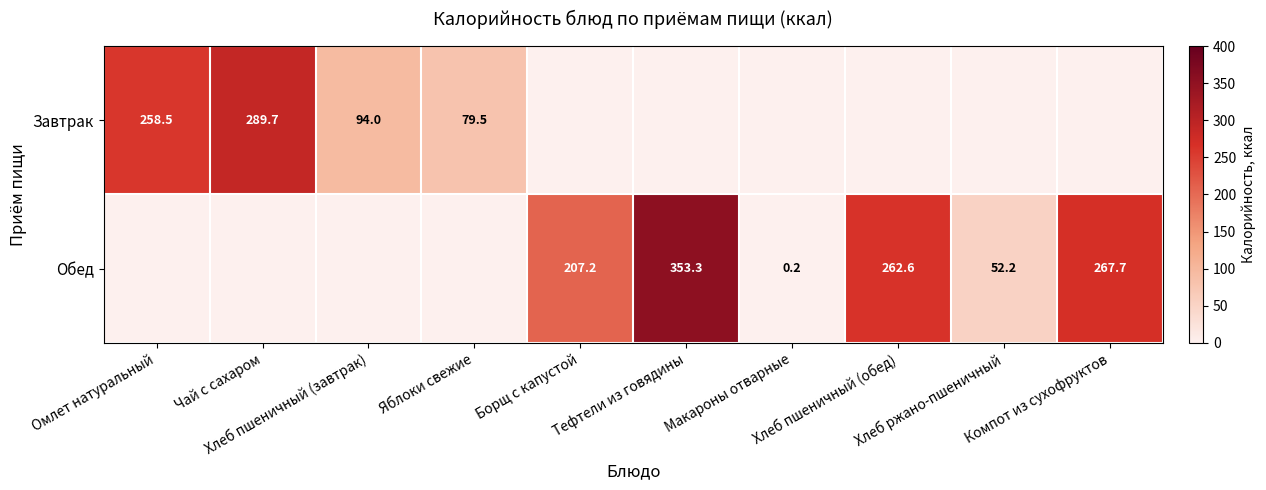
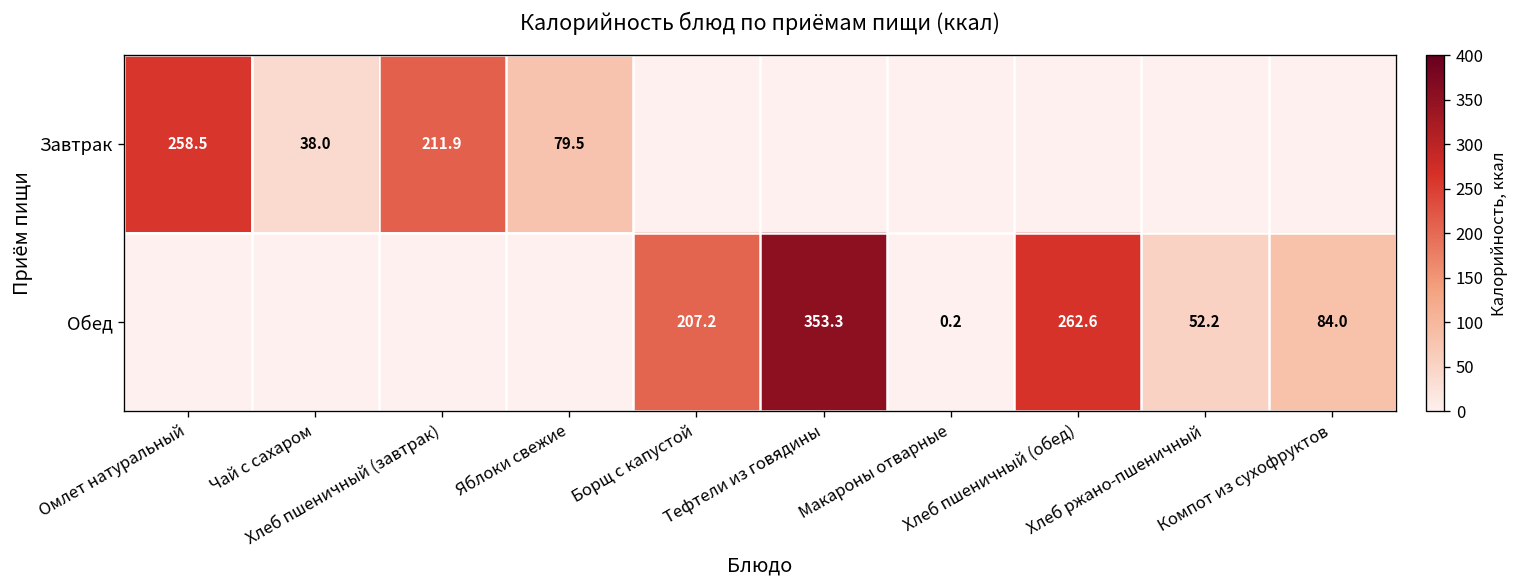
  {
    "Завтрак": {
      "Омлет натуральный": 258.5,
-     "Чай с сахаром": 289.7,
-     "Хлеб пшеничный (завтрак)": 94.0,
+     "Чай с сахаром": 38.0,
+     "Хлеб пшеничный (завтрак)": 211.9,
      "Яблоки свежие": 79.5
    },
    "Обед": {
      "Борщ с капустой": 207.2,
      "Тефтели из говядины": 353.3,
      "Макароны отварные": 0.2,
      "Хлеб пшеничный (обед)": 262.6,
      "Хлеб ржано-пшеничный": 52.2,
-     "Компот из сухофруктов": 267.7
+     "Компот из сухофруктов": 84.0
    }
  }
